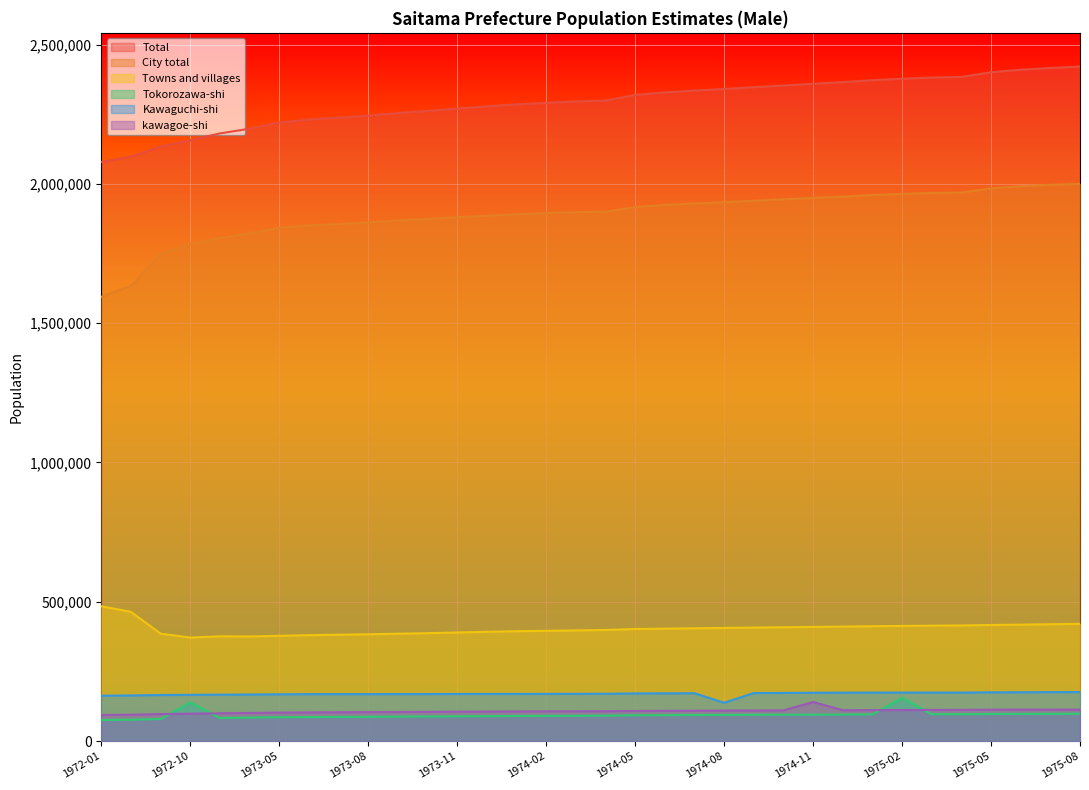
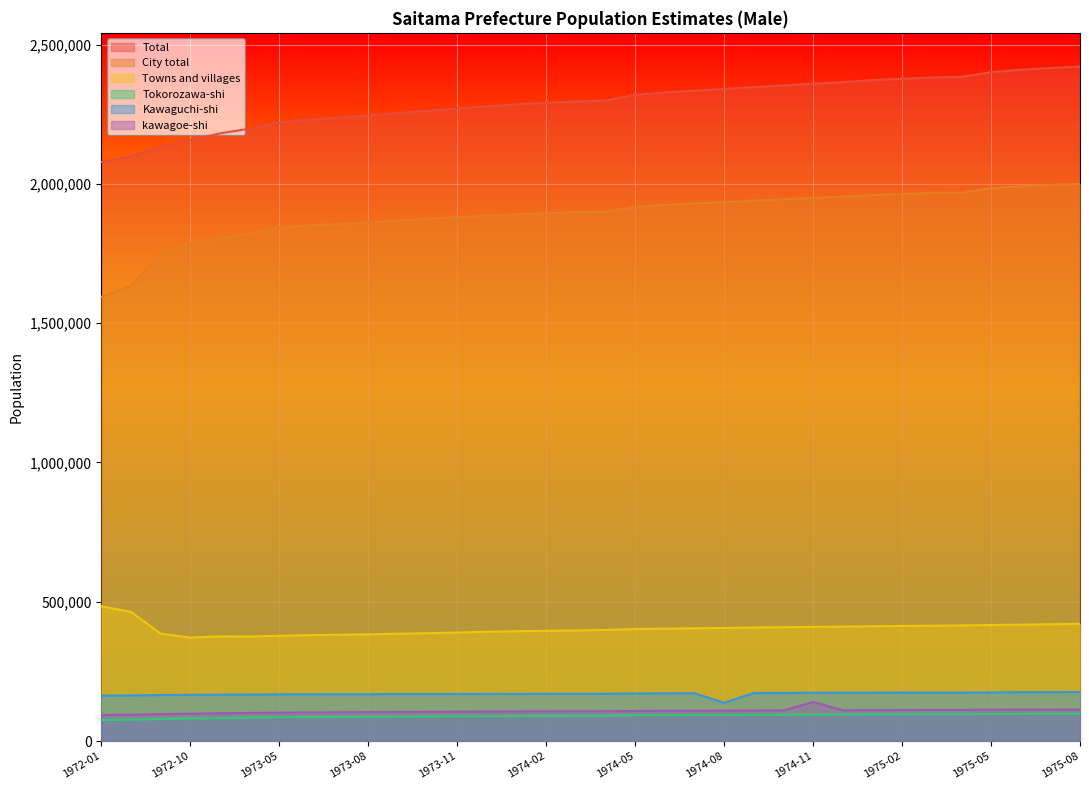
  {
    "Tokorozawa-shi": {
      "1972-01": "80,000",
-     "1972-10": "140,000",
+     "1972-10": "80,000",
      "1973-05": "90,000",
      "1973-08": "90,000",
      "1973-11": "90,000",
      "1974-02": "90,000",
      "1974-05": "90,000",
      "1974-08": "90,000",
      "1974-11": "100,000",
-     "1975-02": "160,000",
+     "1975-02": "100,000",
      "1975-05": "100,000",
      "1975-08": "100,000"
    },
    "Kawaguchi-shi": {
      "1972-01": "160,000",
      "1972-10": "170,000",
      "1973-05": "170,000",
      "1973-08": "170,000",
      "1973-11": "170,000",
      "1974-02": "170,000",
      "1974-05": "170,000",
      "1974-08": "140,000",
      "1974-11": "170,000",
      "1975-02": "170,000",
      "1975-05": "180,000",
      "1975-08": "180,000"
    },
    "kawagoe-shi": {
      "1972-01": "90,000",
      "1972-10": "100,000",
      "1973-05": "100,000",
      "1973-08": "100,000",
      "1973-11": "110,000",
      "1974-02": "110,000",
      "1974-05": "110,000",
      "1974-08": "110,000",
      "1974-11": "140,000",
      "1975-02": "110,000",
      "1975-05": "110,000",
      "1975-08": "110,000"
    }
  }
